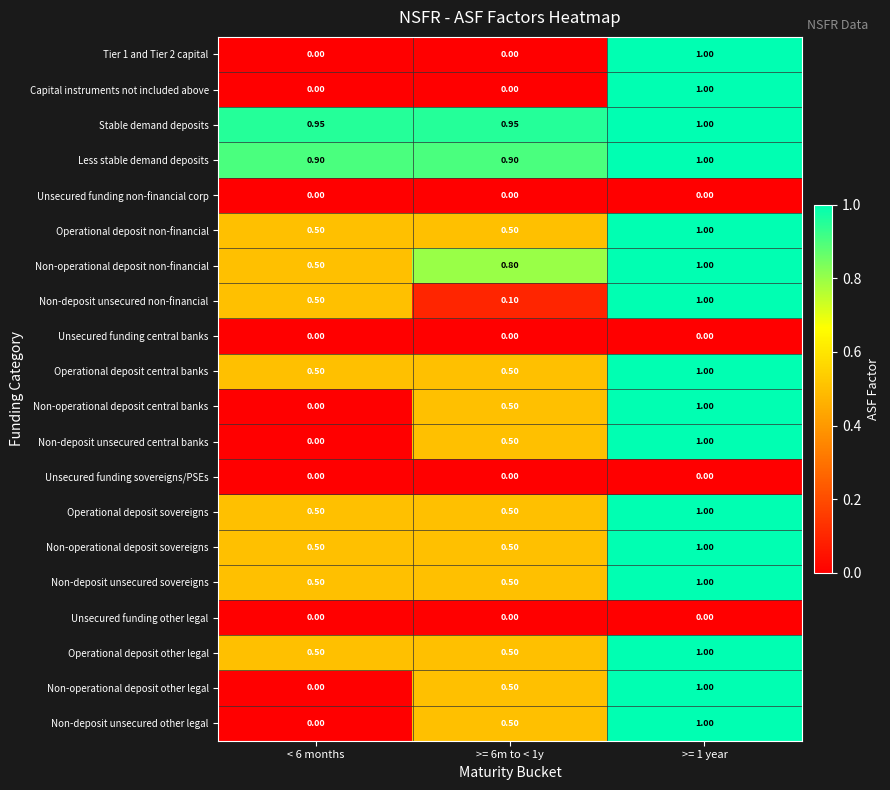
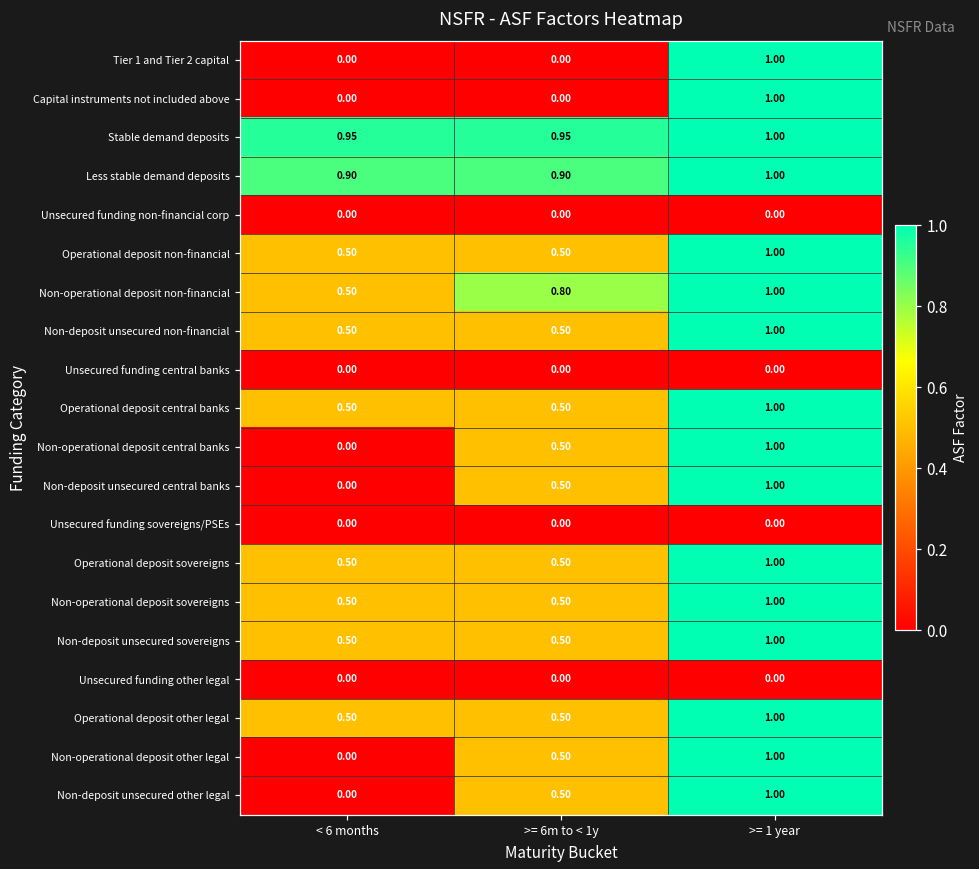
  {
    "Tier 1 and Tier 2 capital": {
      "< 6 months": 0.00,
      ">= 6m to < 1y": 0.00,
      ">= 1 year": 1.00
    },
    "Capital instruments not included above": {
      "< 6 months": 0.00,
      ">= 6m to < 1y": 0.00,
      ">= 1 year": 1.00
    },
    "Stable demand deposits": {
      "< 6 months": 0.95,
      ">= 6m to < 1y": 0.95,
      ">= 1 year": 1.00
    },
    "Less stable demand deposits": {
      "< 6 months": 0.90,
      ">= 6m to < 1y": 0.90,
      ">= 1 year": 1.00
    },
    "Unsecured funding non-financial corp": {
      "< 6 months": 0.00,
      ">= 6m to < 1y": 0.00,
      ">= 1 year": 0.00
    },
    "Operational deposit non-financial": {
      "< 6 months": 0.50,
      ">= 6m to < 1y": 0.50,
      ">= 1 year": 1.00
    },
    "Non-operational deposit non-financial": {
      "< 6 months": 0.50,
      ">= 6m to < 1y": 0.80,
      ">= 1 year": 1.00
    },
    "Non-deposit unsecured non-financial": {
      "< 6 months": 0.50,
-     ">= 6m to < 1y": 0.10,
+     ">= 6m to < 1y": 0.50,
      ">= 1 year": 1.00
    },
    "Unsecured funding central banks": {
      "< 6 months": 0.00,
      ">= 6m to < 1y": 0.00,
      ">= 1 year": 0.00
    },
    "Operational deposit central banks": {
      "< 6 months": 0.50,
      ">= 6m to < 1y": 0.50,
      ">= 1 year": 1.00
    },
    "Non-operational deposit central banks": {
      "< 6 months": 0.00,
      ">= 6m to < 1y": 0.50,
      ">= 1 year": 1.00
    },
    "Non-deposit unsecured central banks": {
      "< 6 months": 0.00,
      ">= 6m to < 1y": 0.50,
      ">= 1 year": 1.00
    },
    "Unsecured funding sovereigns/PSEs": {
      "< 6 months": 0.00,
      ">= 6m to < 1y": 0.00,
      ">= 1 year": 0.00
    },
    "Operational deposit sovereigns": {
      "< 6 months": 0.50,
      ">= 6m to < 1y": 0.50,
      ">= 1 year": 1.00
    },
    "Non-operational deposit sovereigns": {
      "< 6 months": 0.50,
      ">= 6m to < 1y": 0.50,
      ">= 1 year": 1.00
    },
    "Non-deposit unsecured sovereigns": {
      "< 6 months": 0.50,
      ">= 6m to < 1y": 0.50,
      ">= 1 year": 1.00
    },
    "Unsecured funding other legal": {
      "< 6 months": 0.00,
      ">= 6m to < 1y": 0.00,
      ">= 1 year": 0.00
    },
    "Operational deposit other legal": {
      "< 6 months": 0.50,
      ">= 6m to < 1y": 0.50,
      ">= 1 year": 1.00
    },
    "Non-operational deposit other legal": {
      "< 6 months": 0.00,
      ">= 6m to < 1y": 0.50,
      ">= 1 year": 1.00
    },
    "Non-deposit unsecured other legal": {
      "< 6 months": 0.00,
      ">= 6m to < 1y": 0.50,
      ">= 1 year": 1.00
    }
  }
